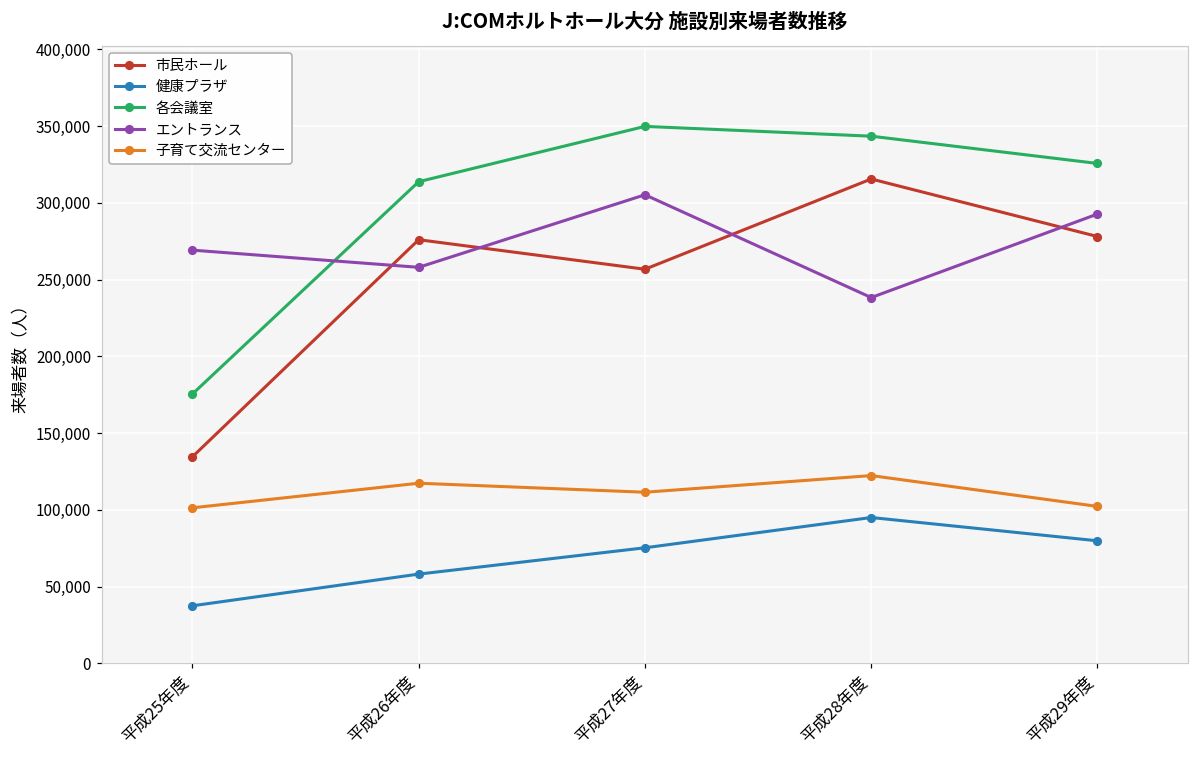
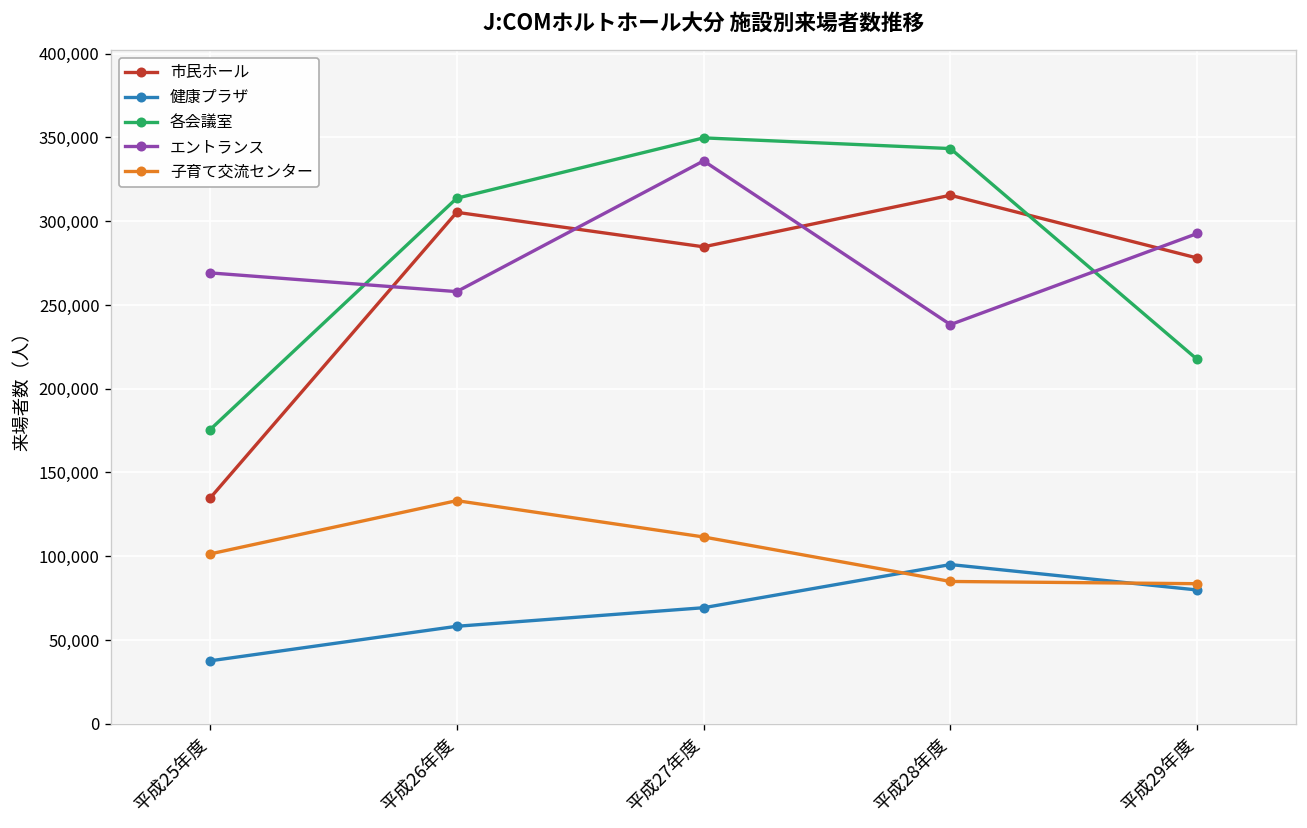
  {
    "市民ホール": {
      "平成25年度": "135,000",
-     "平成26年度": "276,000",
-     "平成27年度": "257,000",
+     "平成26年度": "305,000",
+     "平成27年度": "285,000",
      "平成28年度": "316,000",
      "平成29年度": "278,000"
    },
    "健康プラザ": {
      "平成25年度": "38,000",
      "平成26年度": "58,000",
-     "平成27年度": "75,000",
+     "平成27年度": "69,000",
      "平成28年度": "95,000",
      "平成29年度": "80,000"
    },
    "各会議室": {
      "平成25年度": "175,000",
      "平成26年度": "314,000",
      "平成27年度": "350,000",
      "平成28年度": "343,000",
-     "平成29年度": "326,000"
+     "平成29年度": "217,000"
    },
    "エントランス": {
      "平成25年度": "269,000",
      "平成26年度": "258,000",
-     "平成27年度": "305,000",
+     "平成27年度": "336,000",
      "平成28年度": "238,000",
      "平成29年度": "293,000"
    },
    "子育て交流センター": {
      "平成25年度": "101,000",
-     "平成26年度": "117,000",
+     "平成26年度": "133,000",
      "平成27年度": "111,000",
-     "平成28年度": "122,000",
-     "平成29年度": "102,000"
+     "平成28年度": "85,000",
+     "平成29年度": "84,000"
    }
  }
